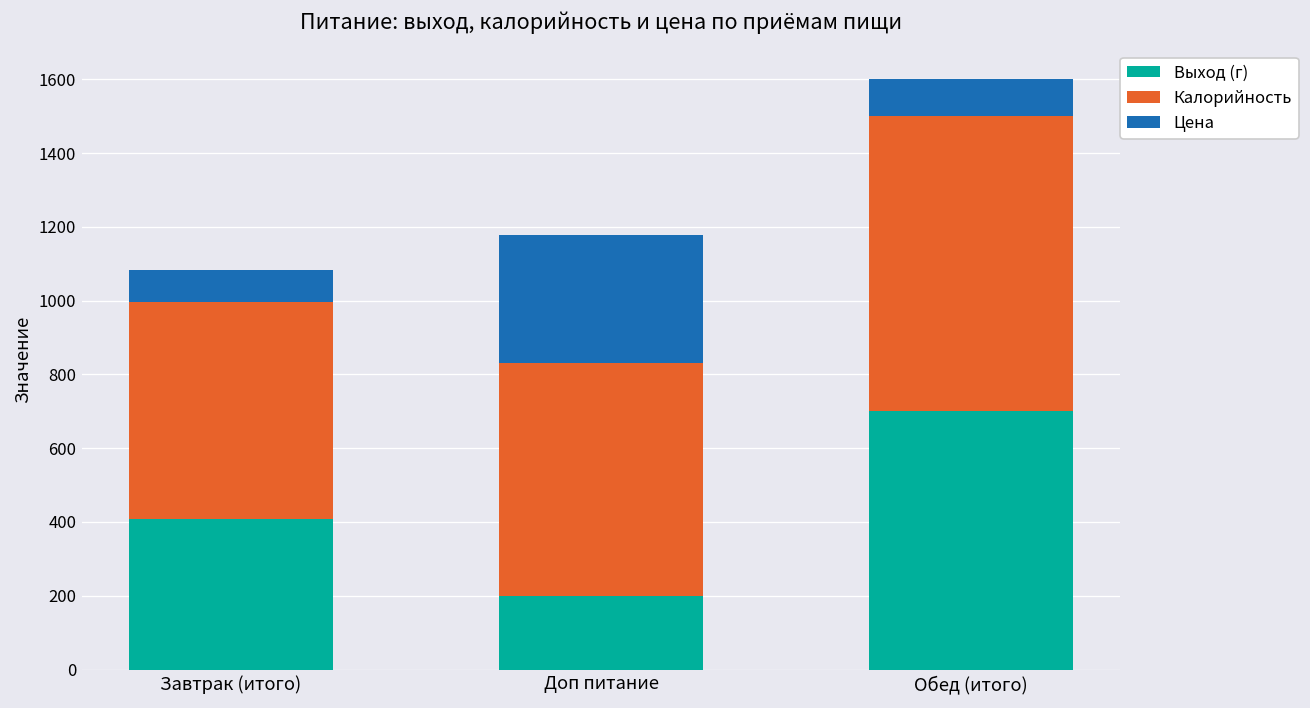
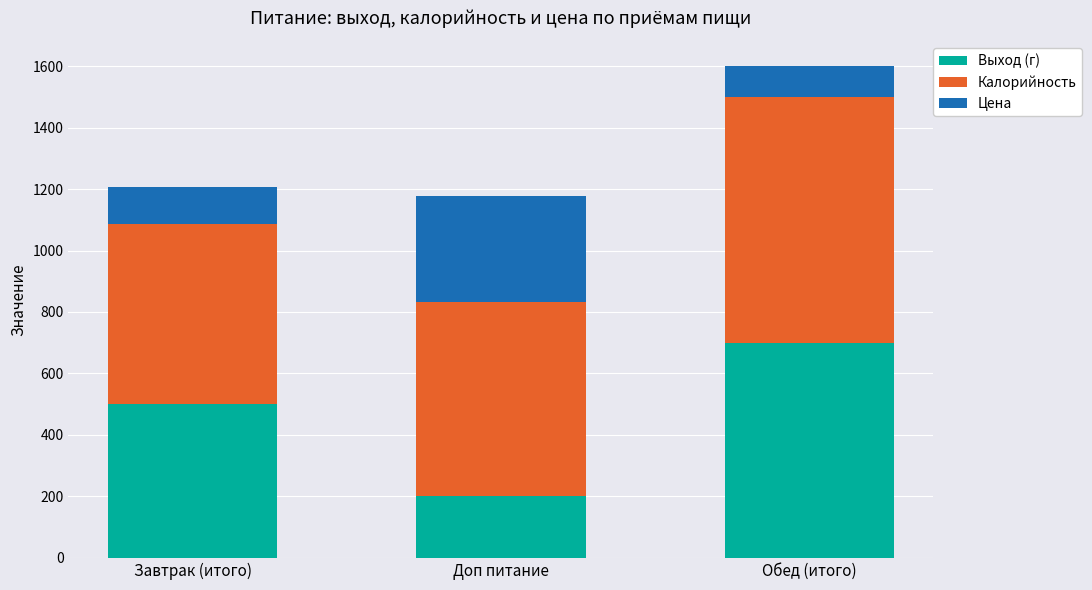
  {
    "Выход (г)": {
-     "Завтрак (итого)": 410,
+     "Завтрак (итого)": 500,
      "Доп питание": 200,
      "Обед (итого)": 700
    },
    "Калорийность": {
      "Завтрак (итого)": 590,
      "Доп питание": 630,
      "Обед (итого)": 800
    },
    "Цена": {
-     "Завтрак (итого)": 90,
+     "Завтрак (итого)": 120,
      "Доп питание": 340,
      "Обед (итого)": 100
    }
  }
